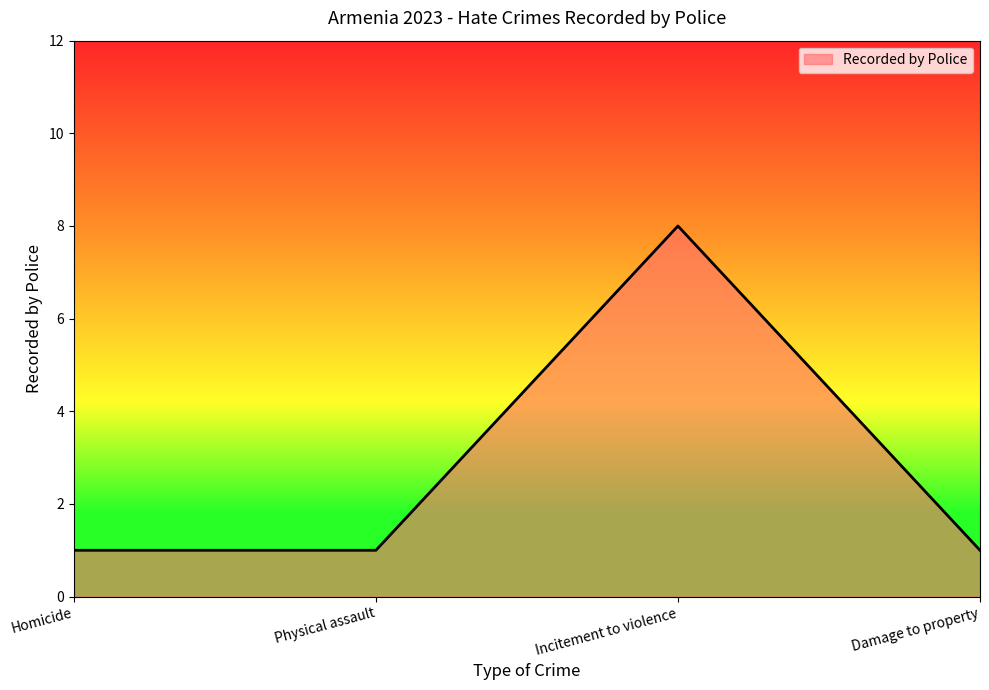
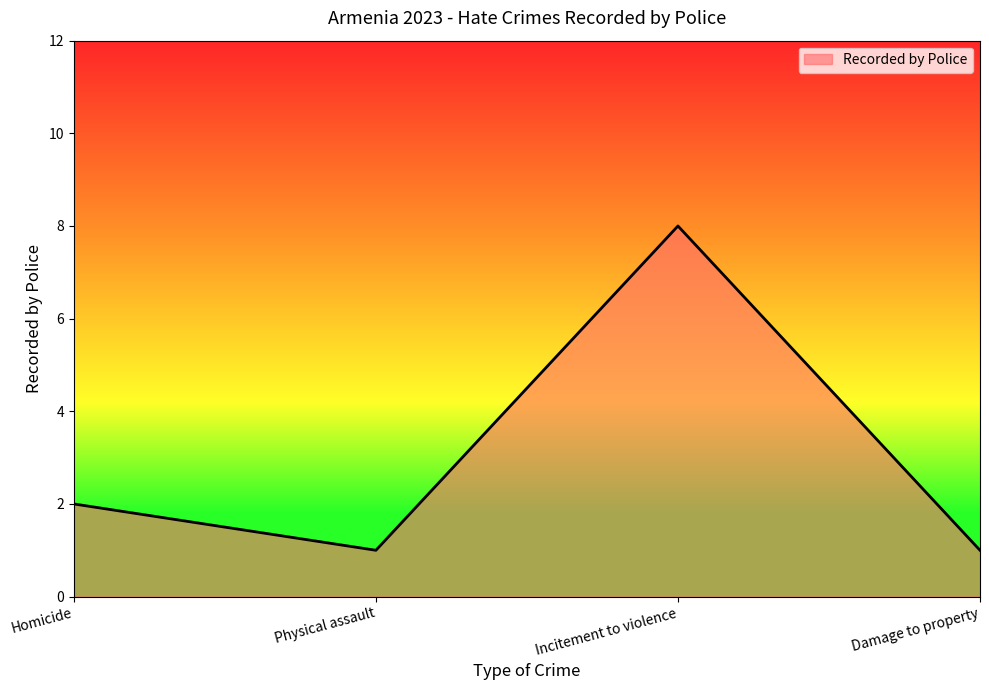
  {
-   "Homicide": 1,
+   "Homicide": 2,
    "Physical assault": 1,
    "Incitement to violence": 8,
    "Damage to property": 1
  }
